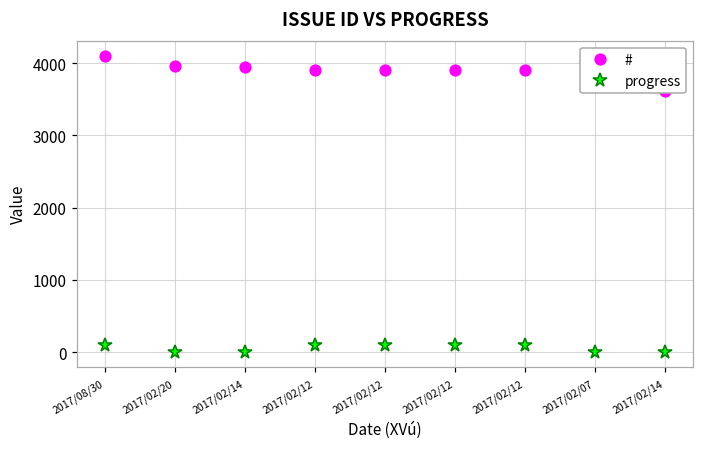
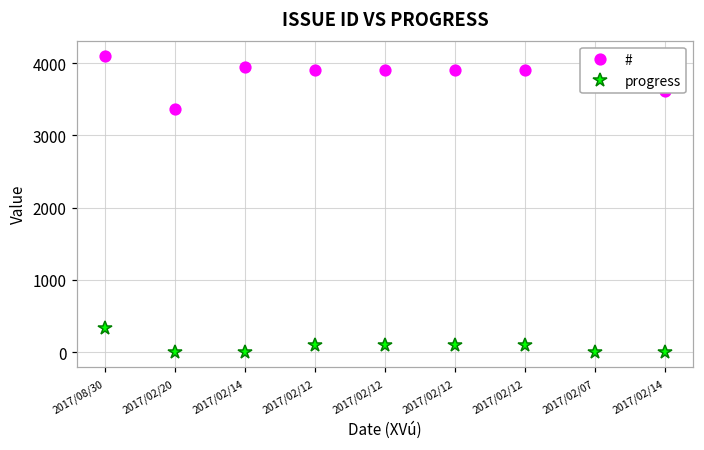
  {
    "#": {
      "2017/08/30": 4100,
-     "2017/02/20": 4000
+     "2017/02/20": 3400
    },
    "progress": {
-     "2017/08/30": 100,
+     "2017/08/30": 300,
      "2017/02/20": 0,
      "2017/02/07": 0
    }
  }
